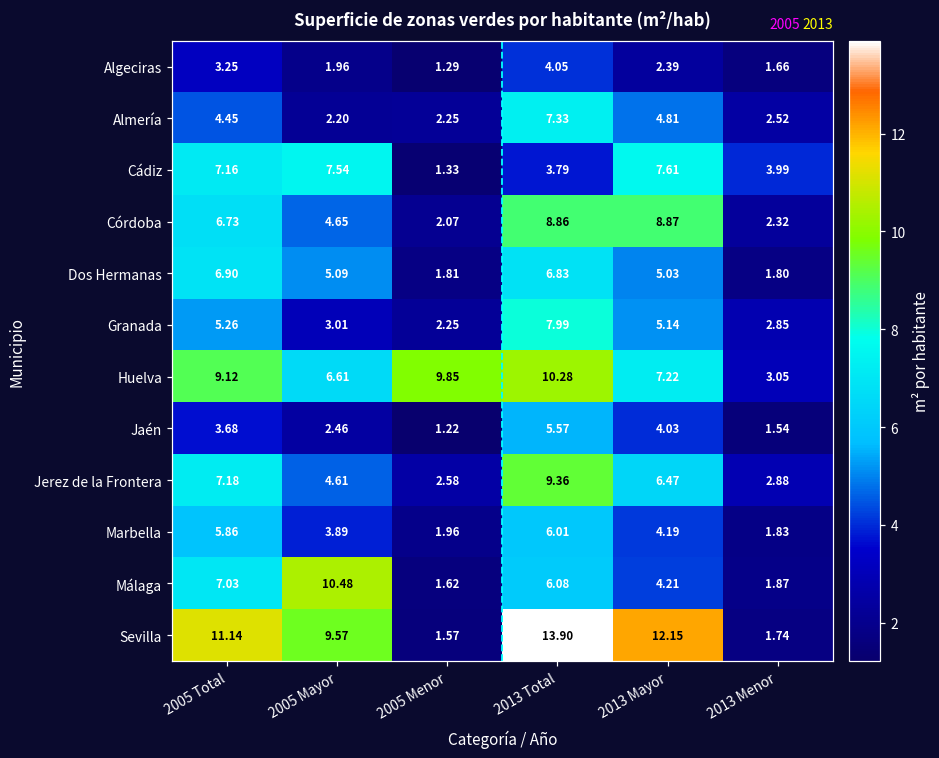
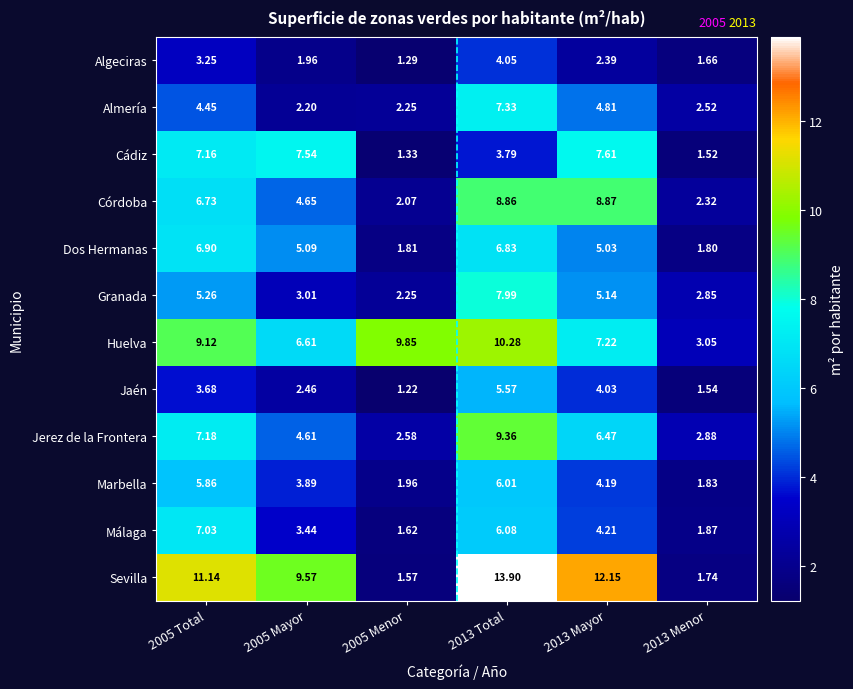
  {
    "Algeciras": {
      "2005 Total": 3.25,
      "2005 Mayor": 1.96,
      "2005 Menor": 1.29,
      "2013 Total": 4.05,
      "2013 Mayor": 2.39,
      "2013 Menor": 1.66
    },
    "Almería": {
      "2005 Total": 4.45,
      "2005 Mayor": 2.20,
      "2005 Menor": 2.25,
      "2013 Total": 7.33,
      "2013 Mayor": 4.81,
      "2013 Menor": 2.52
    },
    "Cádiz": {
      "2005 Total": 7.16,
      "2005 Mayor": 7.54,
      "2005 Menor": 1.33,
      "2013 Total": 3.79,
      "2013 Mayor": 7.61,
-     "2013 Menor": 3.99
+     "2013 Menor": 1.52
    },
    "Córdoba": {
      "2005 Total": 6.73,
      "2005 Mayor": 4.65,
      "2005 Menor": 2.07,
      "2013 Total": 8.86,
      "2013 Mayor": 8.87,
      "2013 Menor": 2.32
    },
    "Dos Hermanas": {
      "2005 Total": 6.90,
      "2005 Mayor": 5.09,
      "2005 Menor": 1.81,
      "2013 Total": 6.83,
      "2013 Mayor": 5.03,
      "2013 Menor": 1.80
    },
    "Granada": {
      "2005 Total": 5.26,
      "2005 Mayor": 3.01,
      "2005 Menor": 2.25,
      "2013 Total": 7.99,
      "2013 Mayor": 5.14,
      "2013 Menor": 2.85
    },
    "Huelva": {
      "2005 Total": 9.12,
      "2005 Mayor": 6.61,
      "2005 Menor": 9.85,
      "2013 Total": 10.28,
      "2013 Mayor": 7.22,
      "2013 Menor": 3.05
    },
    "Jaén": {
      "2005 Total": 3.68,
      "2005 Mayor": 2.46,
      "2005 Menor": 1.22,
      "2013 Total": 5.57,
      "2013 Mayor": 4.03,
      "2013 Menor": 1.54
    },
    "Jerez de la Frontera": {
      "2005 Total": 7.18,
      "2005 Mayor": 4.61,
      "2005 Menor": 2.58,
      "2013 Total": 9.36,
      "2013 Mayor": 6.47,
      "2013 Menor": 2.88
    },
    "Marbella": {
      "2005 Total": 5.86,
      "2005 Mayor": 3.89,
      "2005 Menor": 1.96,
      "2013 Total": 6.01,
      "2013 Mayor": 4.19,
      "2013 Menor": 1.83
    },
    "Málaga": {
      "2005 Total": 7.03,
-     "2005 Mayor": 10.48,
+     "2005 Mayor": 3.44,
      "2005 Menor": 1.62,
      "2013 Total": 6.08,
      "2013 Mayor": 4.21,
      "2013 Menor": 1.87
    },
    "Sevilla": {
      "2005 Total": 11.14,
      "2005 Mayor": 9.57,
      "2005 Menor": 1.57,
      "2013 Total": 13.90,
      "2013 Mayor": 12.15,
      "2013 Menor": 1.74
    }
  }
